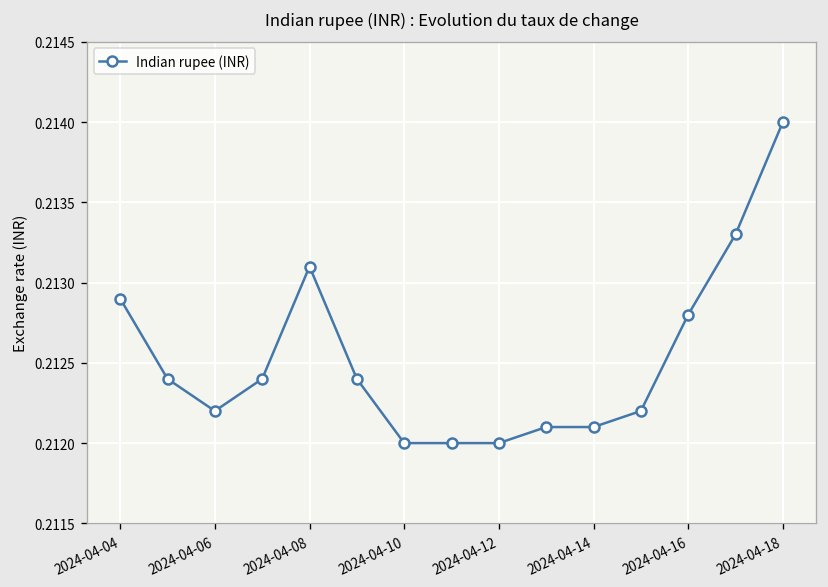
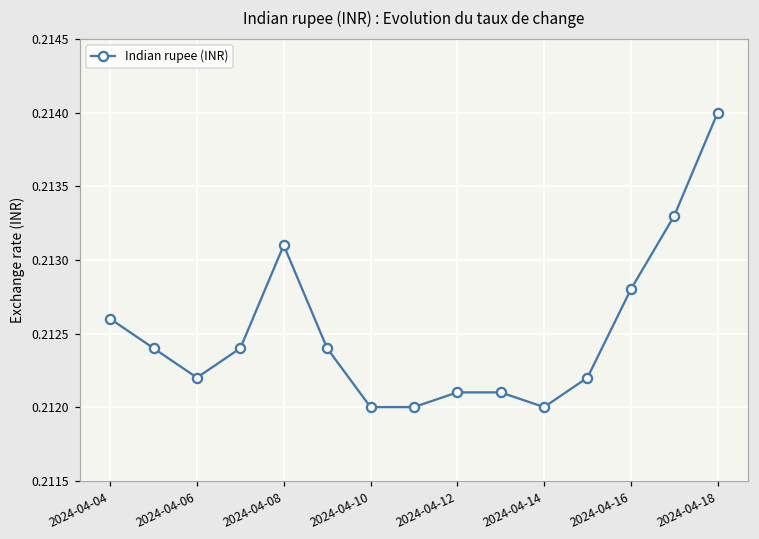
  {
-   "2024-04-04": 0.2129,
+   "2024-04-04": 0.2126,
    "2024-04-06": 0.2122,
    "2024-04-08": 0.2131,
    "2024-04-10": 0.2120,
-   "2024-04-12": 0.2120,
-   "2024-04-14": 0.2121,
+   "2024-04-12": 0.2121,
+   "2024-04-14": 0.2120,
    "2024-04-16": 0.2128,
    "2024-04-18": 0.2140
  }
